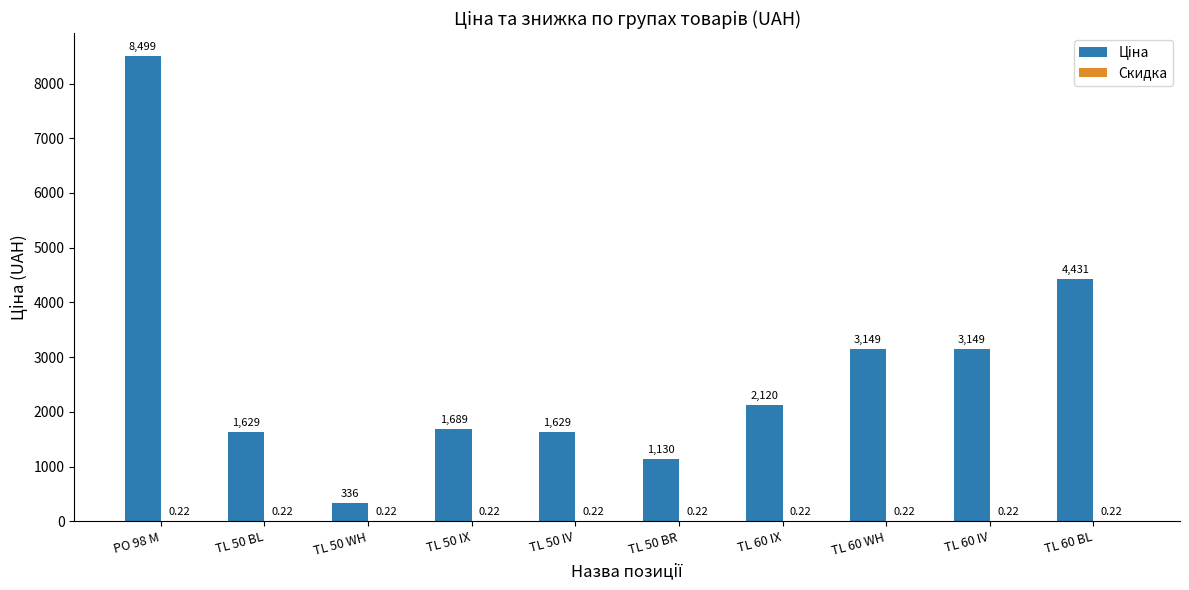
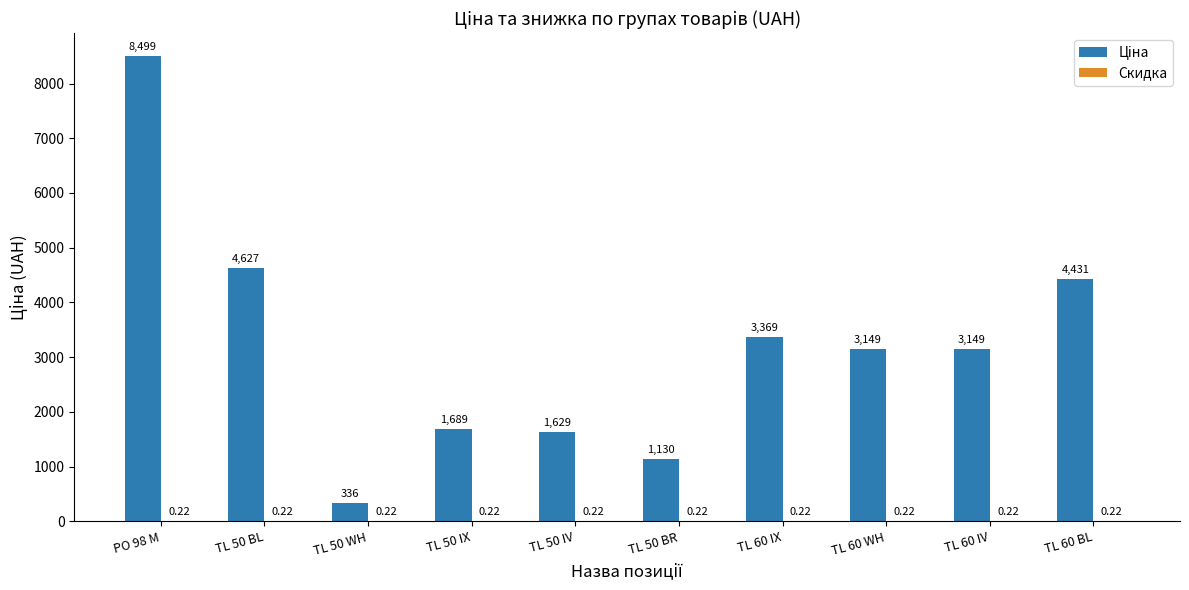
  {
    "Ціна": {
      "PO 98 M": "8,499",
-     "TL 50 BL": "1,629",
+     "TL 50 BL": "4,627",
      "TL 50 WH": "336",
      "TL 50 IX": "1,689",
      "TL 50 IV": "1,629",
      "TL 50 BR": "1,130",
-     "TL 60 IX": "2,120",
+     "TL 60 IX": "3,369",
      "TL 60 WH": "3,149",
      "TL 60 IV": "3,149",
      "TL 60 BL": "4,431"
    },
    "Скидка": {
      "PO 98 M": "0.22",
      "TL 50 BL": "0.22",
      "TL 50 WH": "0.22",
      "TL 50 IX": "0.22",
      "TL 50 IV": "0.22",
      "TL 50 BR": "0.22",
      "TL 60 IX": "0.22",
      "TL 60 WH": "0.22",
      "TL 60 IV": "0.22",
      "TL 60 BL": "0.22"
    }
  }
